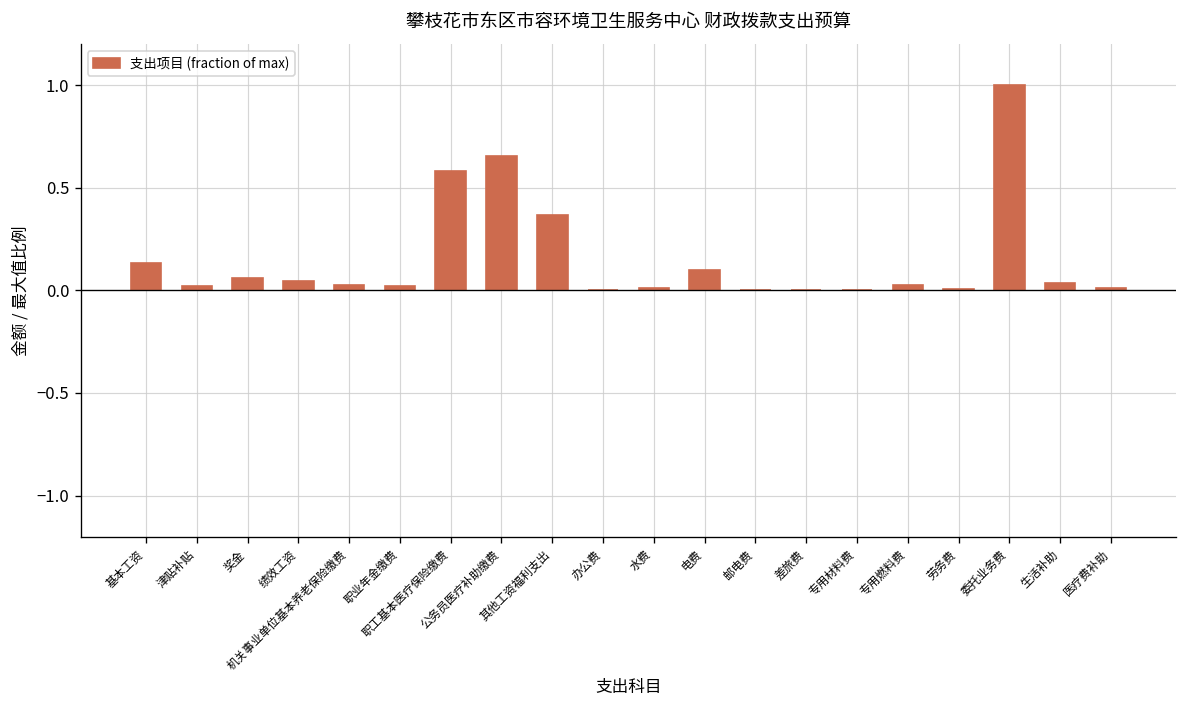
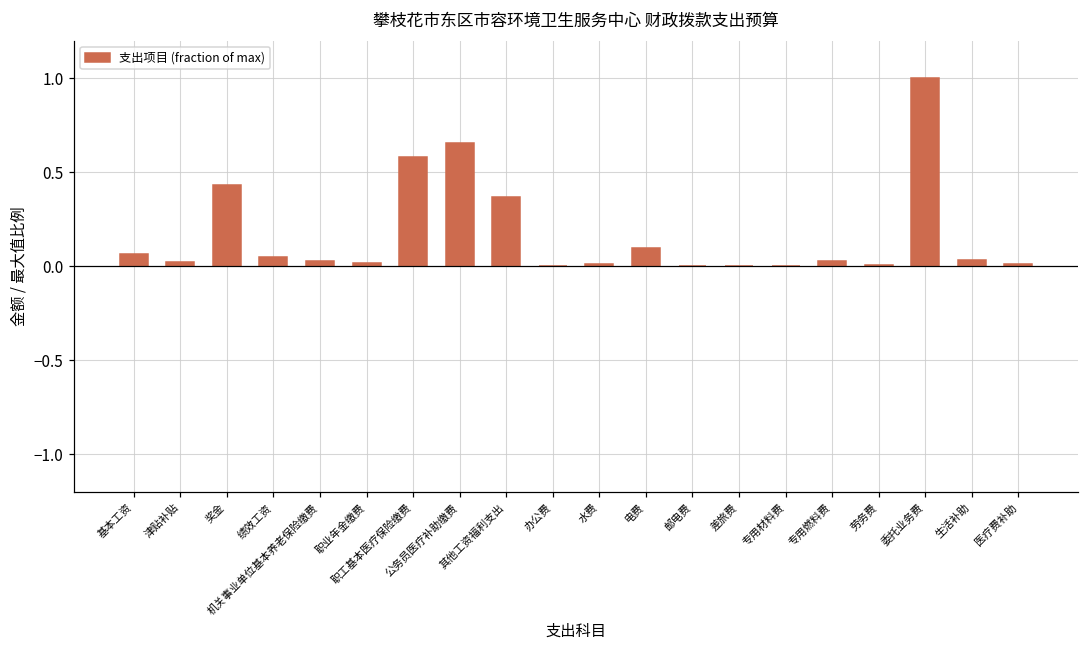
  {
-   "基本工资": 0.13,
+   "基本工资": 0.07,
    "津贴补贴": 0.02,
-   "奖金": 0.06,
+   "奖金": 0.43,
    "绩效工资": 0.05,
    "机关事业单位基本养老保险缴费": 0.03,
    "职业年金缴费": 0.02,
    "职工基本医疗保险缴费": 0.58,
    "公务员医疗补助缴费": 0.65,
    "其他工资福利支出": 0.37,
    "电费": 0.10,
    "专用燃料费": 0.03,
    "委托业务费": 1.00,
    "生活补助": 0.04
  }
